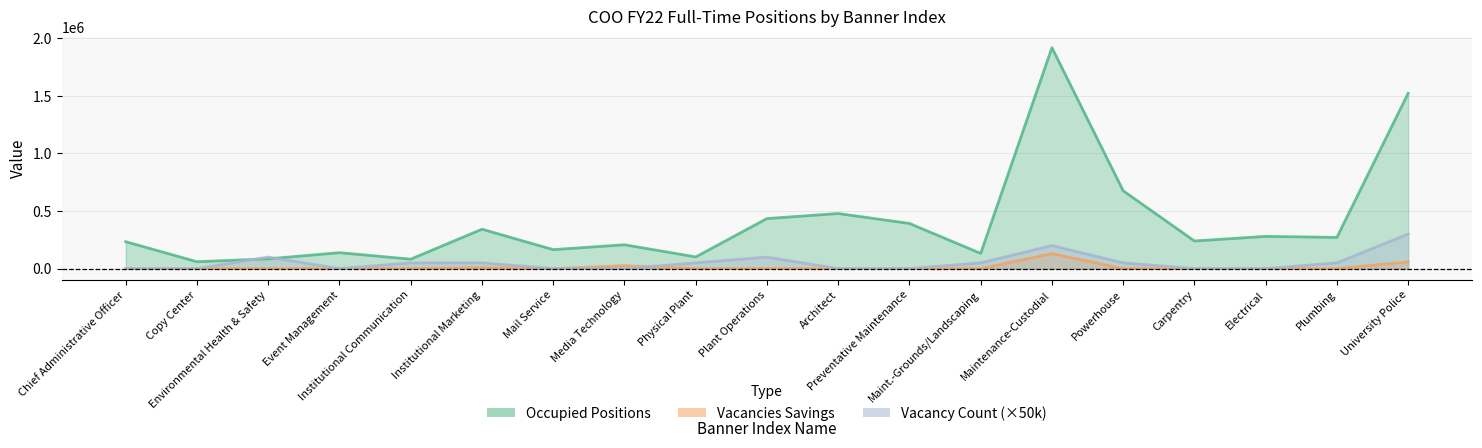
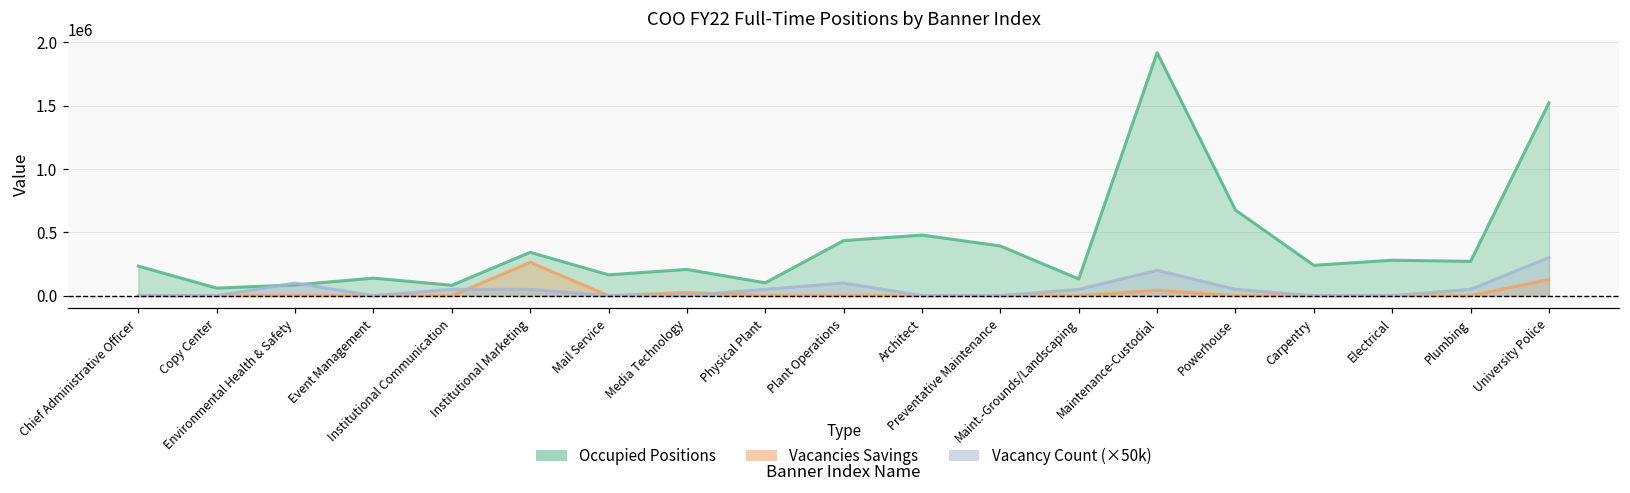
  {
    "Vacancies Savings": {
      "Environmental Health & Safety": 0,
      "Institutional Communication": 0,
-     "Institutional Marketing": 10000,
+     "Institutional Marketing": 260000,
      "Media Technology": 30000,
      "Physical Plant": 0,
      "Plant Operations": 0,
      "Maint.-Grounds/Landscaping": 0,
-     "Maintenance-Custodial": 130000,
+     "Maintenance-Custodial": 40000,
      "Powerhouse": 0,
      "Plumbing": 0,
-     "University Police": 60000
+     "University Police": 130000
    }
  }
